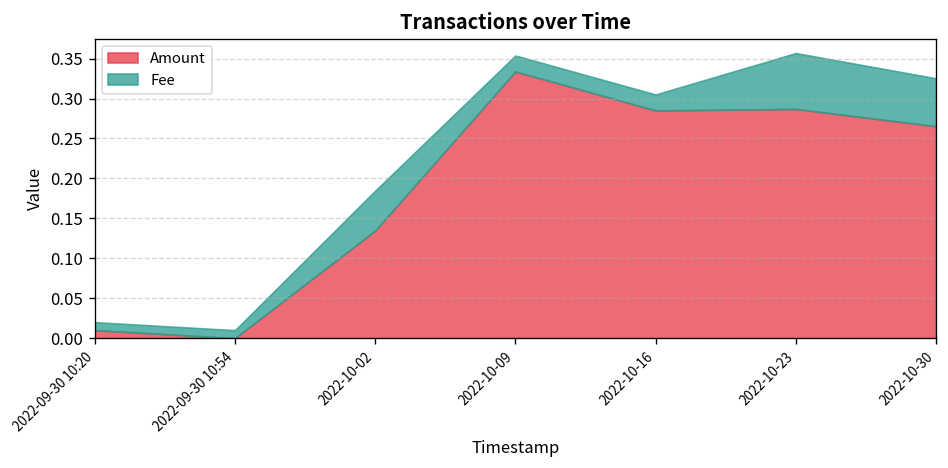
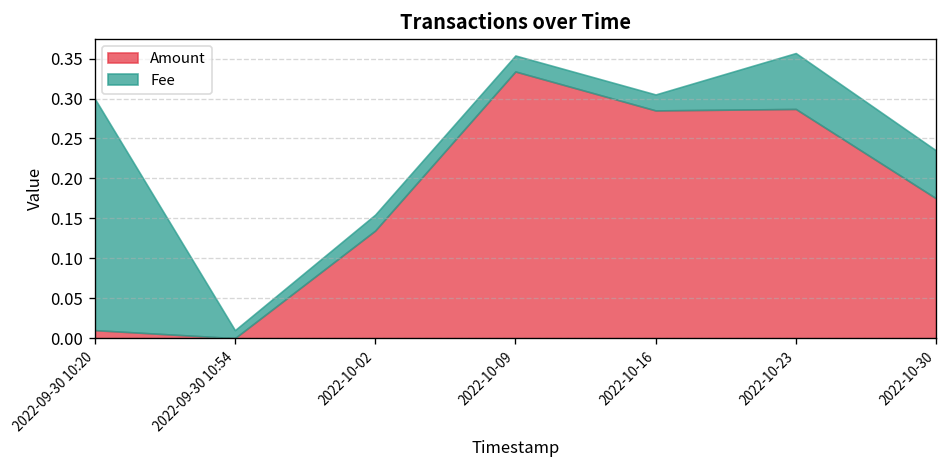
  {
    "Amount": {
      "2022-09-30 10:20": 0.01,
      "2022-09-30 10:54": 0.00,
      "2022-10-02": 0.13,
      "2022-10-09": 0.33,
      "2022-10-16": 0.29,
      "2022-10-23": 0.29,
-     "2022-10-30": 0.27
+     "2022-10-30": 0.18
    },
    "Fee": {
-     "2022-09-30 10:20": 0.01,
+     "2022-09-30 10:20": 0.29,
      "2022-09-30 10:54": 0.01,
-     "2022-10-02": 0.05,
+     "2022-10-02": 0.02,
      "2022-10-09": 0.02,
      "2022-10-16": 0.02,
      "2022-10-23": 0.07,
      "2022-10-30": 0.06
    }
  }
